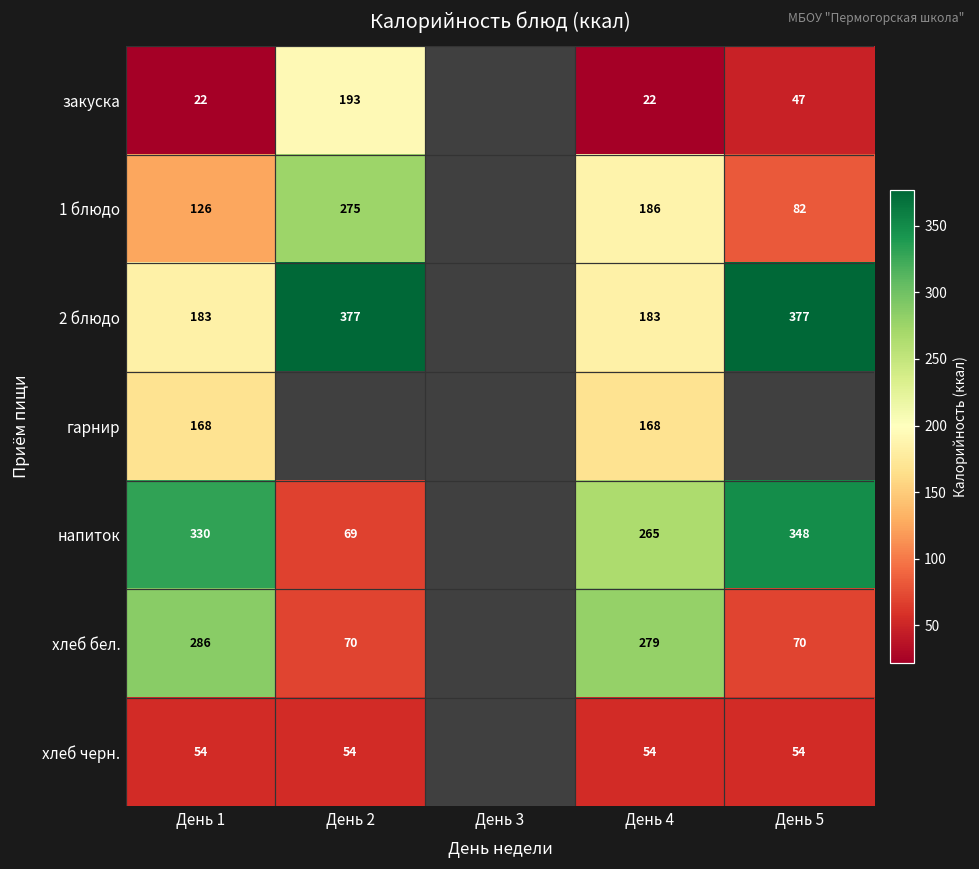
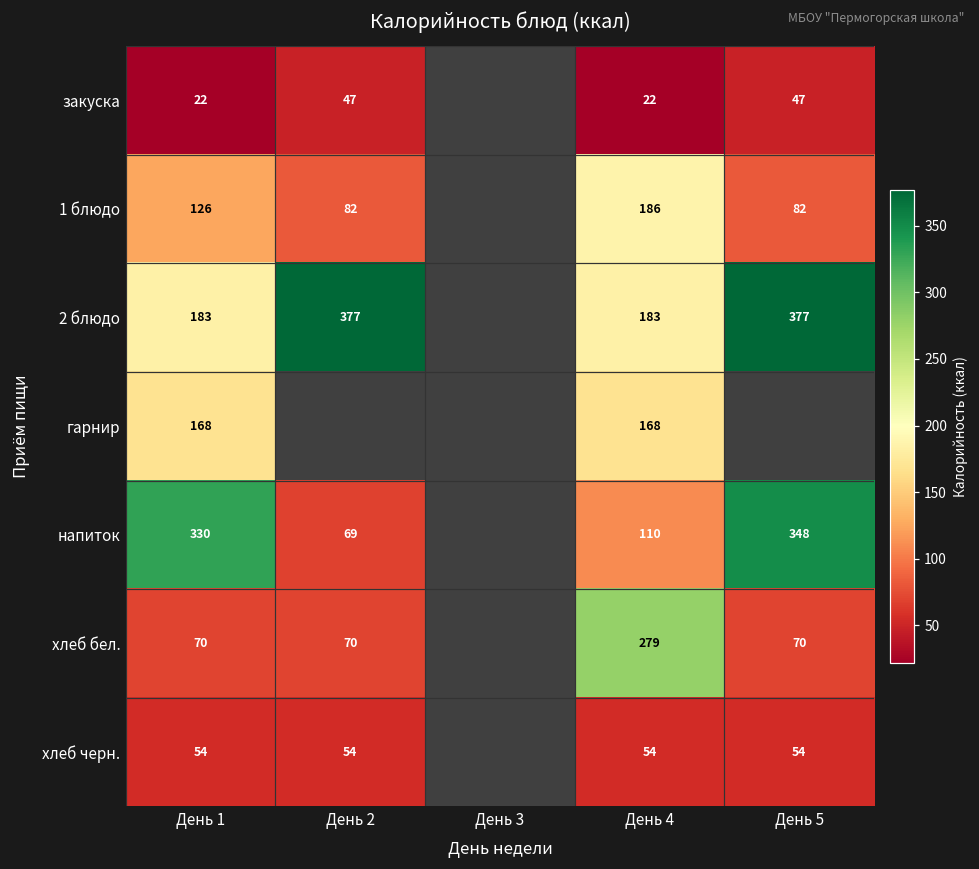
  {
    "закуска": {
      "День 1": 22,
-     "День 2": 193,
+     "День 2": 47,
      "День 4": 22,
      "День 5": 47
    },
    "1 блюдо": {
      "День 1": 126,
-     "День 2": 275,
+     "День 2": 82,
      "День 4": 186,
      "День 5": 82
    },
    "2 блюдо": {
      "День 1": 183,
      "День 2": 377,
      "День 4": 183,
      "День 5": 377
    },
    "гарнир": {
      "День 1": 168,
      "День 4": 168
    },
    "напиток": {
      "День 1": 330,
      "День 2": 69,
-     "День 4": 265,
+     "День 4": 110,
      "День 5": 348
    },
    "хлеб бел.": {
-     "День 1": 286,
+     "День 1": 70,
      "День 2": 70,
      "День 4": 279,
      "День 5": 70
    },
    "хлеб черн.": {
      "День 1": 54,
      "День 2": 54,
      "День 4": 54,
      "День 5": 54
    }
  }
